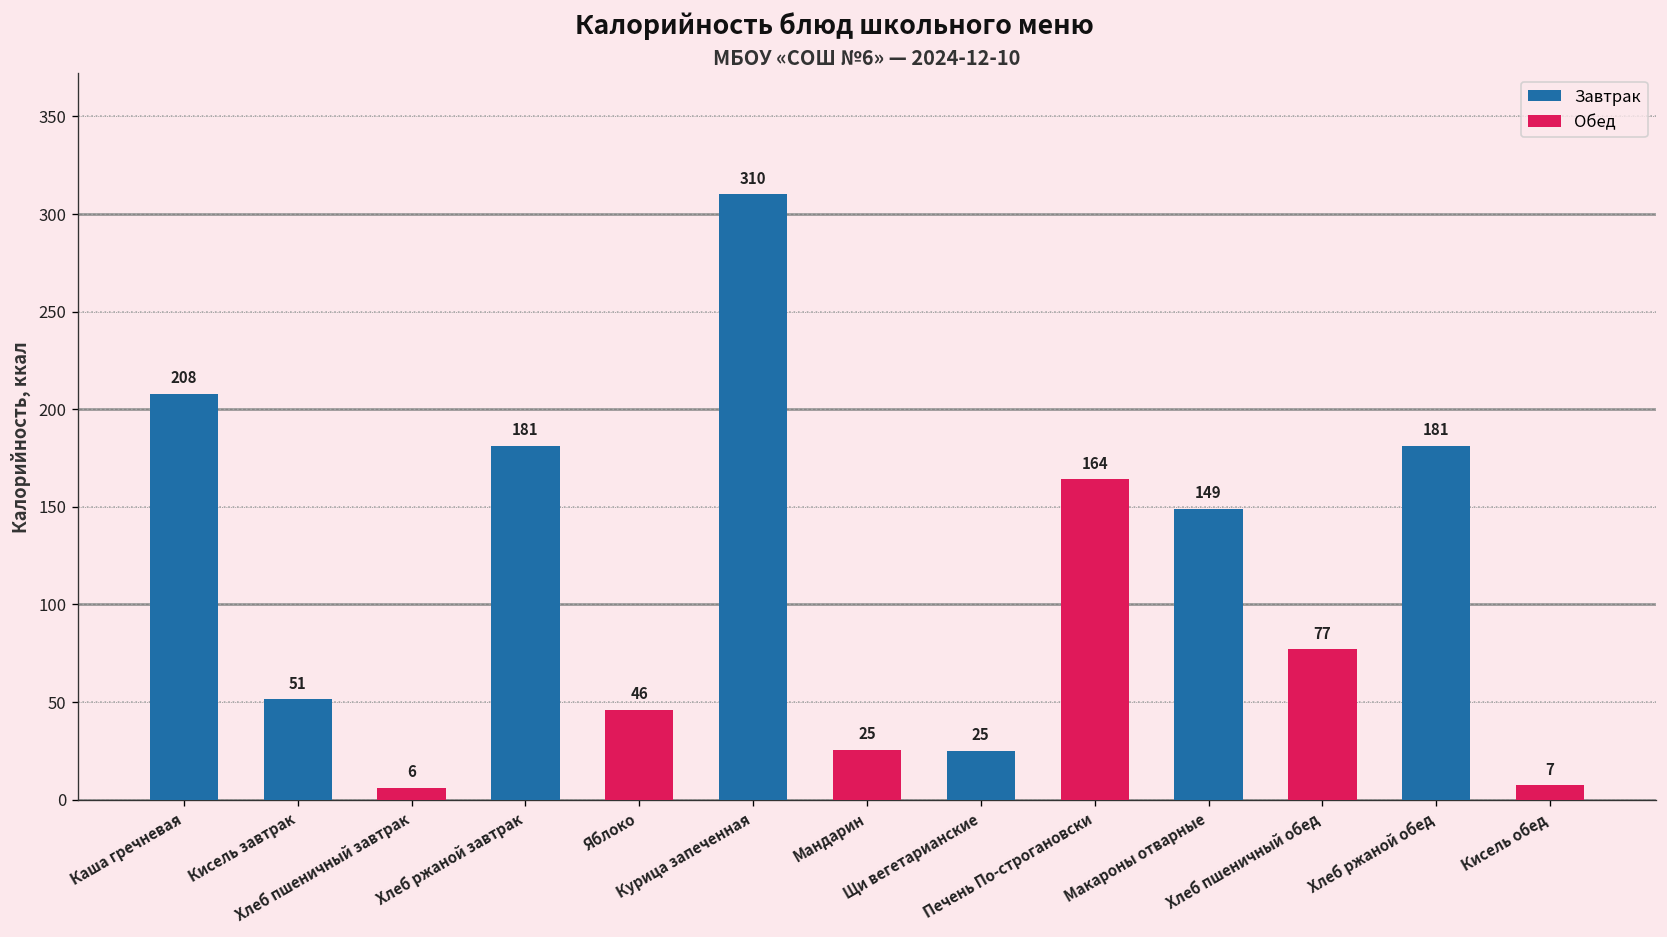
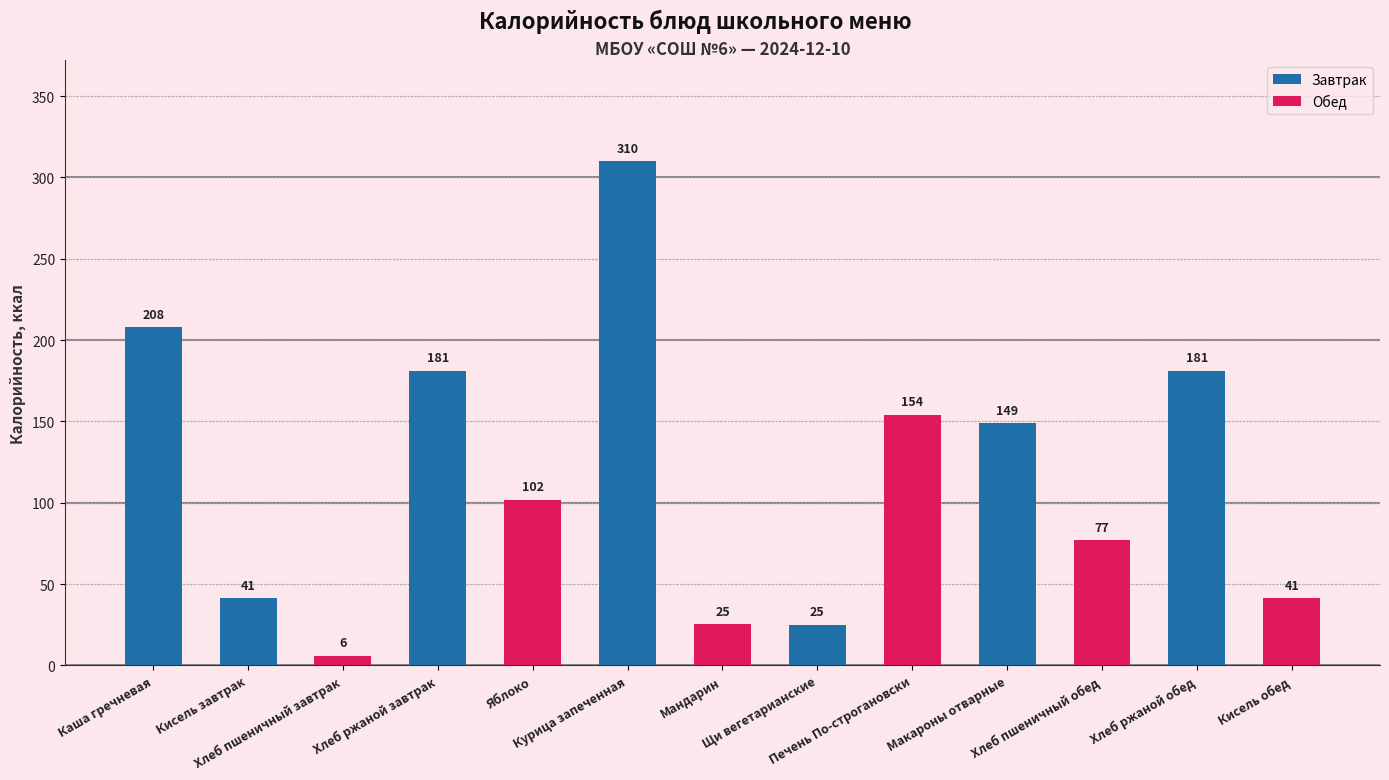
  {
    "Каша гречневая": 208,
-   "Кисель завтрак": 51,
+   "Кисель завтрак": 41,
    "Хлеб пшеничный завтрак": 6,
    "Хлеб ржаной завтрак": 181,
-   "Яблоко": 46,
+   "Яблоко": 102,
    "Курица запеченная": 310,
    "Мандарин": 25,
    "Щи вегетарианские": 25,
-   "Печень По-строгановски": 164,
+   "Печень По-строгановски": 154,
    "Макароны отварные": 149,
    "Хлеб пшеничный обед": 77,
    "Хлеб ржаной обед": 181,
-   "Кисель обед": 7
+   "Кисель обед": 41
  }
